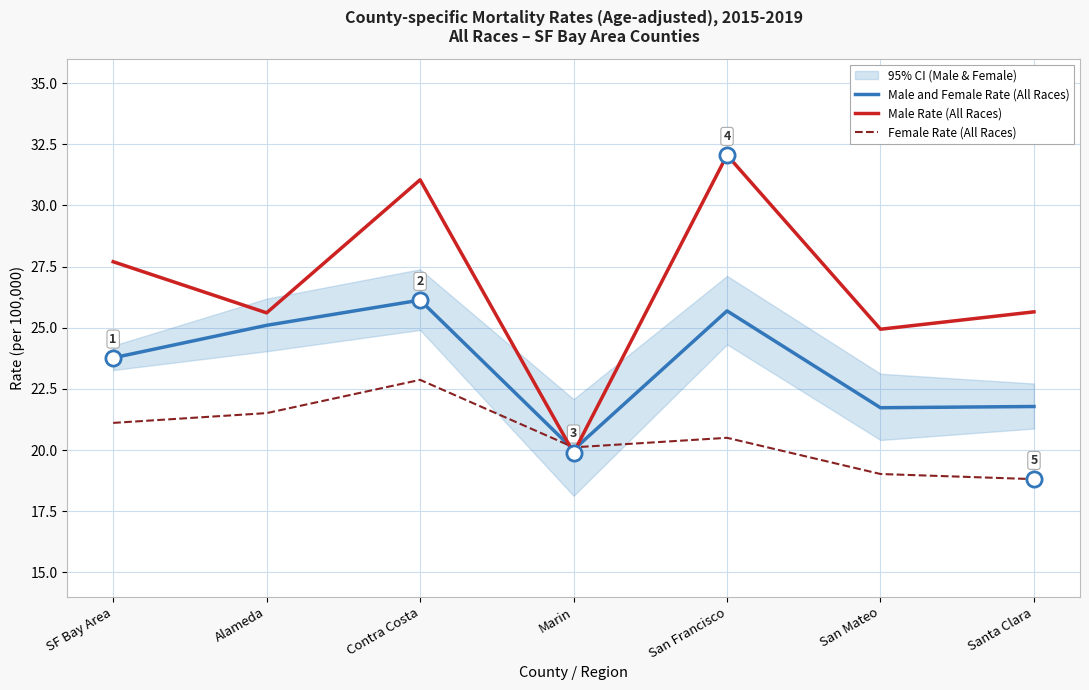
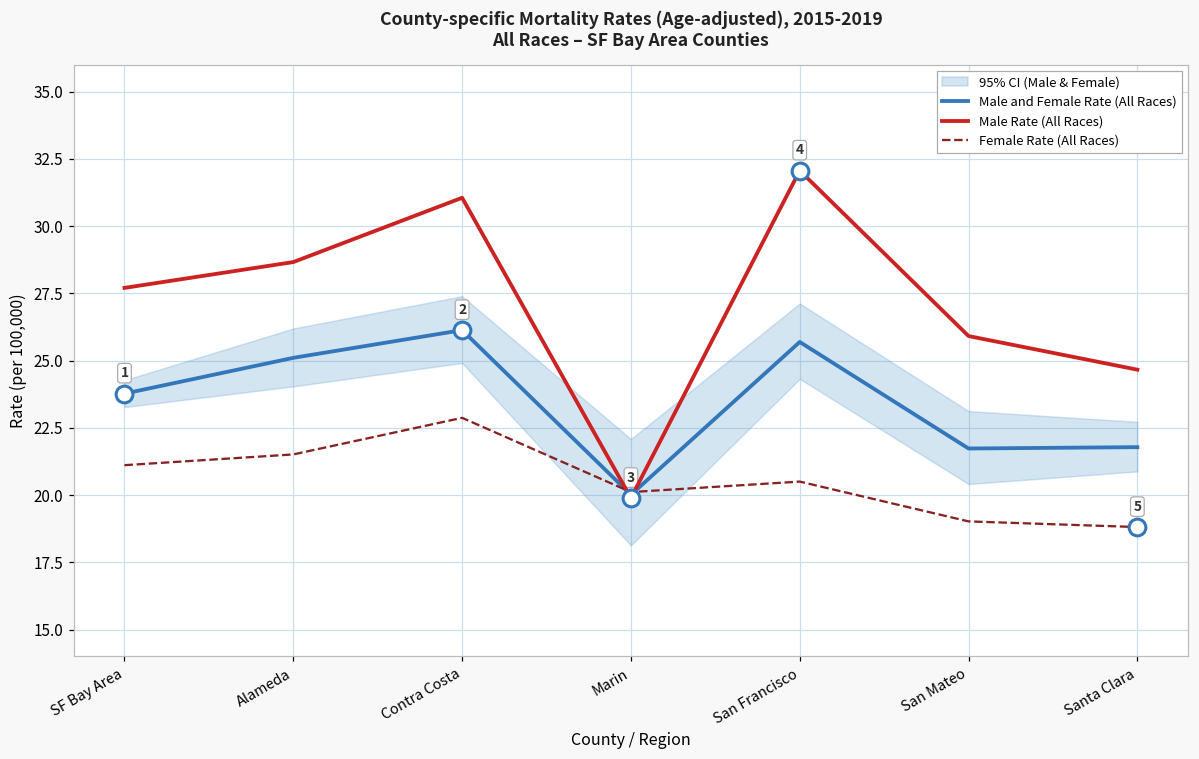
  {
    "Male Rate (All Races)": {
      "SF Bay Area": 27.7,
-     "Alameda": 25.6,
+     "Alameda": 28.7,
      "Contra Costa": 31.1,
-     "San Mateo": 24.9,
-     "Santa Clara": 25.7
+     "San Mateo": 25.9,
+     "Santa Clara": 24.7
    },
    "Female Rate (All Races)": {
      "SF Bay Area": 21.1,
      "Alameda": 21.5,
      "Contra Costa": 22.9,
      "San Francisco": 20.5,
      "San Mateo": 19.0
    }
  }
